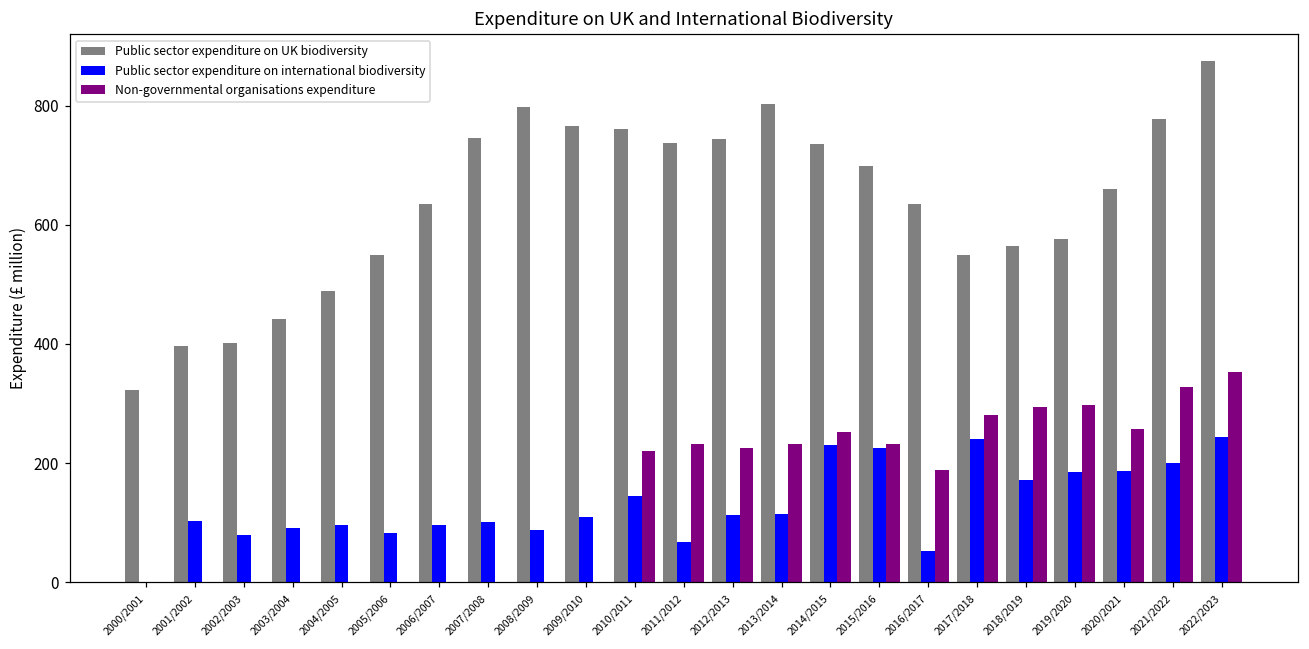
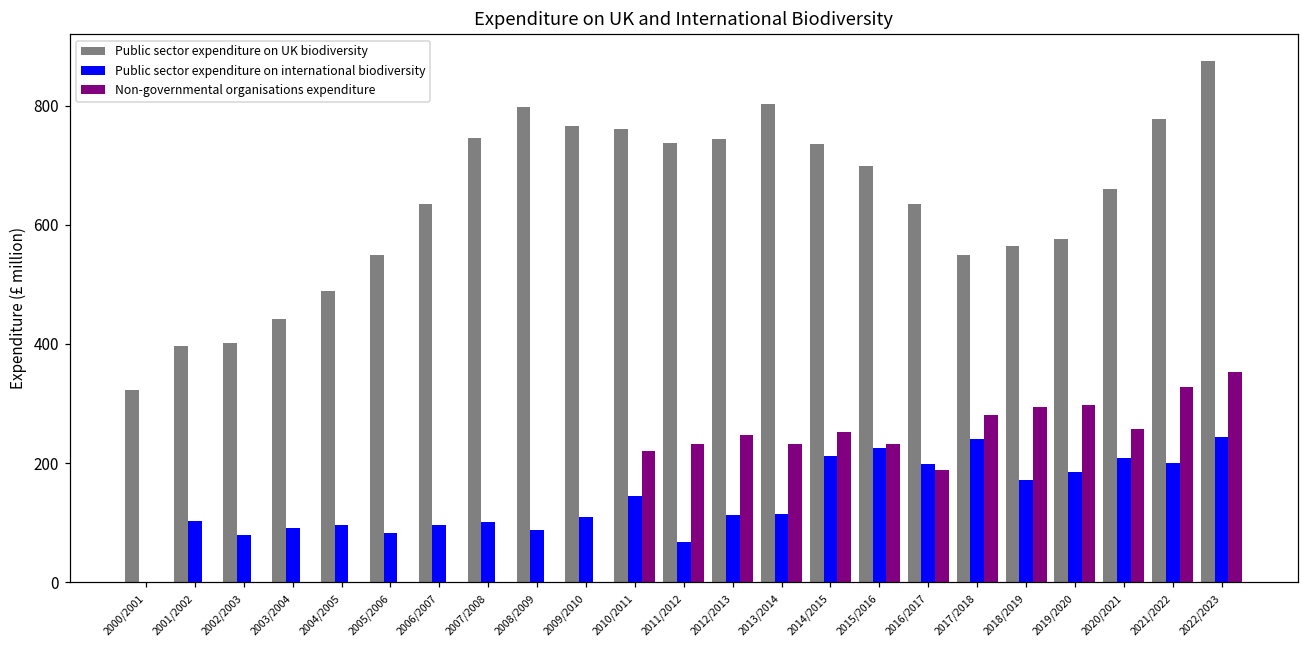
  {
    "Public sector expenditure on UK biodiversity": {
      "2000/2001": 320,
      "2001/2002": 400,
      "2002/2003": 400,
      "2003/2004": 440,
      "2004/2005": 490,
      "2005/2006": 550,
      "2006/2007": 640,
      "2007/2008": 750,
      "2008/2009": 800,
      "2009/2010": 770,
      "2010/2011": 760,
      "2011/2012": 740,
      "2012/2013": 740,
      "2013/2014": 800,
      "2014/2015": 740,
      "2015/2016": 700,
      "2016/2017": 640,
      "2017/2018": 550,
      "2018/2019": 570,
      "2019/2020": 580,
      "2020/2021": 660,
      "2021/2022": 780,
      "2022/2023": 880
    },
    "Public sector expenditure on international biodiversity": {
      "2000/2001": 0,
      "2001/2002": 100,
      "2002/2003": 80,
      "2003/2004": 90,
      "2004/2005": 100,
      "2005/2006": 80,
      "2006/2007": 100,
      "2007/2008": 100,
      "2008/2009": 90,
      "2009/2010": 110,
      "2010/2011": 140,
      "2011/2012": 70,
      "2012/2013": 110,
      "2013/2014": 110,
-     "2014/2015": 230,
+     "2014/2015": 210,
      "2015/2016": 230,
-     "2016/2017": 50,
+     "2016/2017": 200,
      "2017/2018": 240,
      "2018/2019": 170,
      "2019/2020": 190,
-     "2020/2021": 190,
+     "2020/2021": 210,
      "2021/2022": 200,
      "2022/2023": 240
    },
    "Non-governmental organisations expenditure": {
      "2000/2001": 0,
      "2001/2002": 0,
      "2002/2003": 0,
      "2003/2004": 0,
      "2004/2005": 0,
      "2005/2006": 0,
      "2006/2007": 0,
      "2007/2008": 0,
      "2008/2009": 0,
      "2009/2010": 0,
      "2010/2011": 220,
      "2011/2012": 230,
-     "2012/2013": 230,
+     "2012/2013": 250,
      "2013/2014": 230,
      "2014/2015": 250,
      "2015/2016": 230,
      "2016/2017": 190,
      "2017/2018": 280,
      "2018/2019": 290,
      "2019/2020": 300,
      "2020/2021": 260,
      "2021/2022": 330,
      "2022/2023": 350
    }
  }
